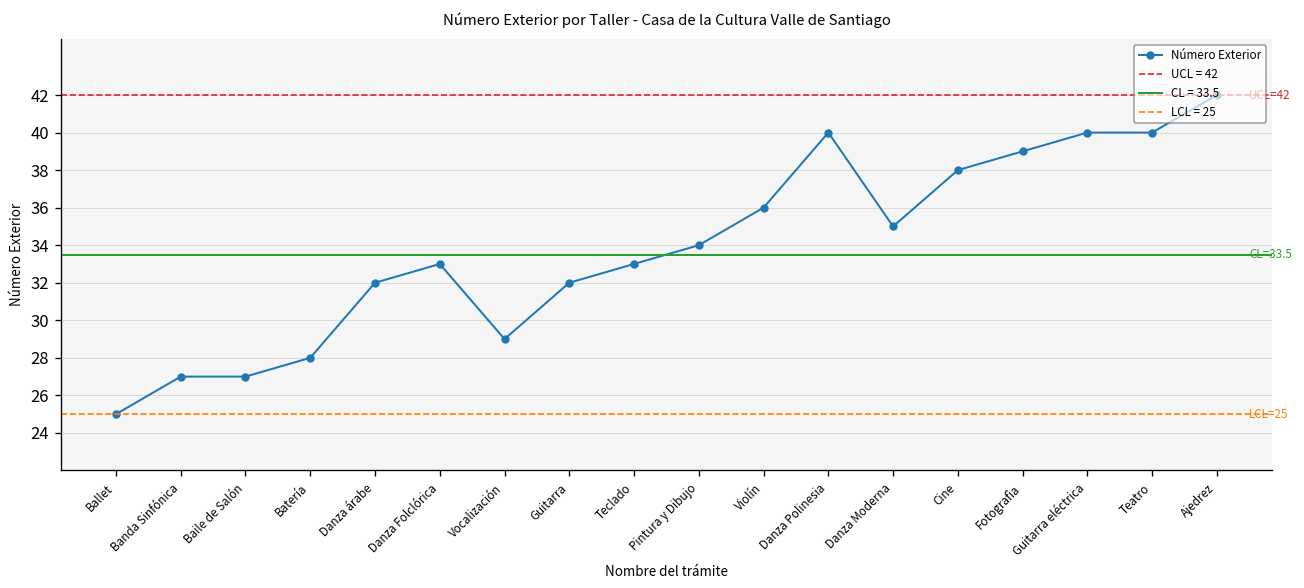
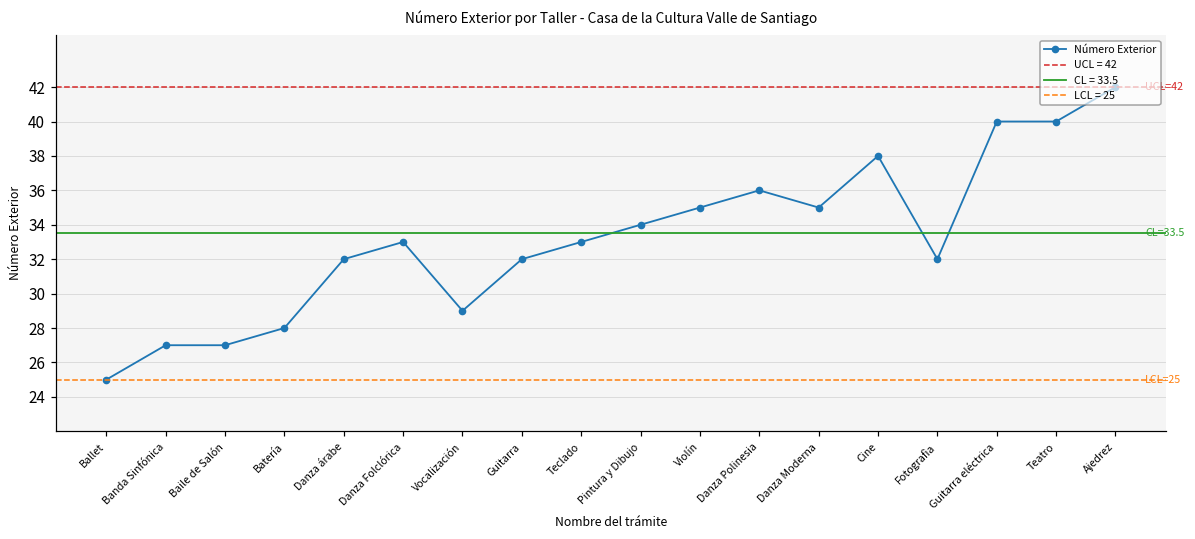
  {
    "Ballet": 25,
    "Banda Sinfónica": 27,
    "Baile de Salón": 27,
    "Batería": 28,
    "Danza árabe": 32,
    "Danza Folclórica": 33,
    "Vocalización": 29,
    "Guitarra": 32,
    "Teclado": 33,
    "Pintura y Dibujo": 34,
-   "Violín": 36,
-   "Danza Polinesia": 40,
+   "Violín": 35,
+   "Danza Polinesia": 36,
    "Danza Moderna": 35,
    "Cine": 38,
-   "Fotografìa": 39,
+   "Fotografìa": 32,
    "Guitarra eléctrica": 40,
    "Teatro": 40
  }
